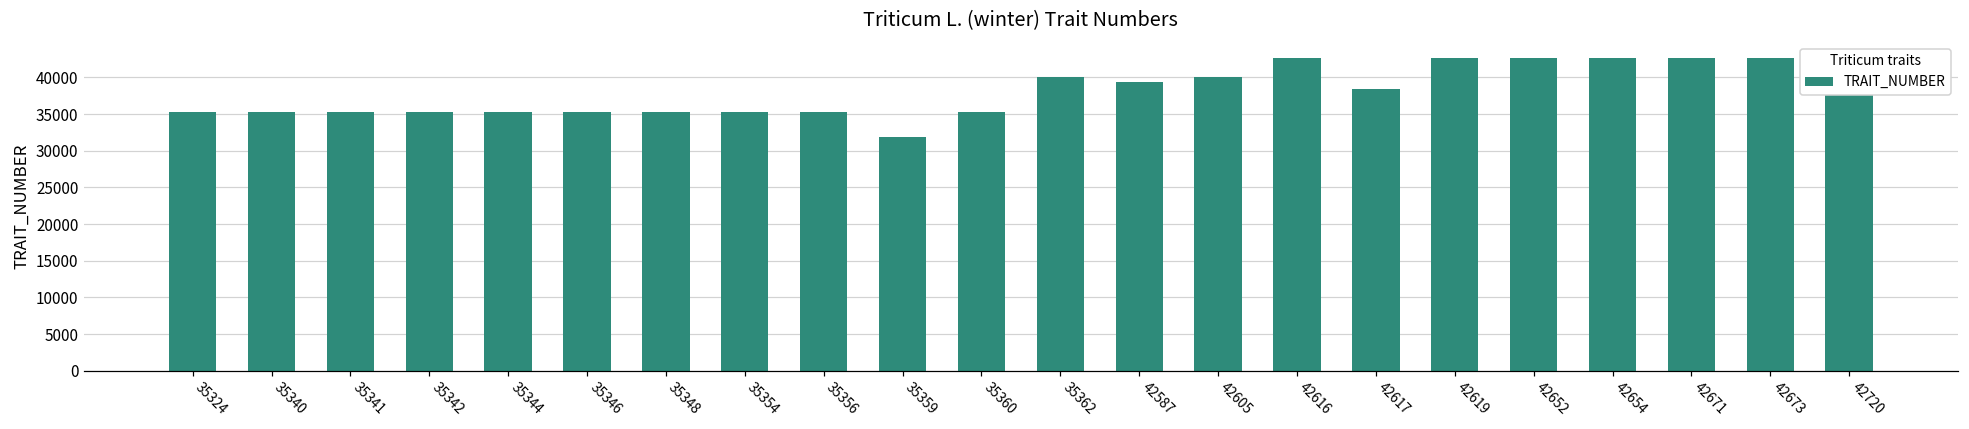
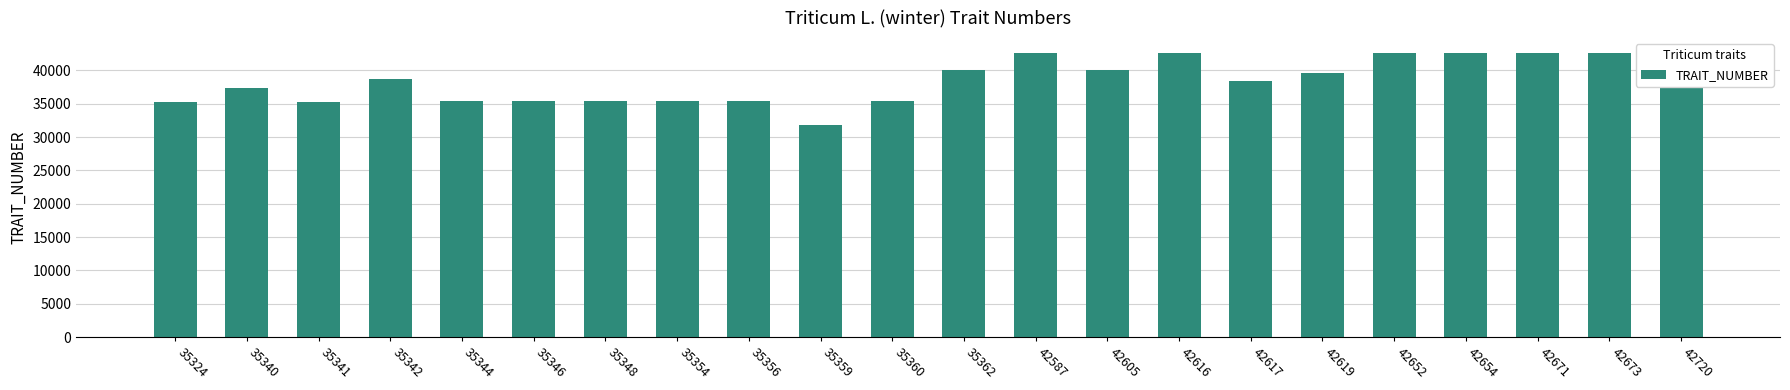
  {
    "35324": 35000,
-   "35340": 35000,
+   "35340": 37000,
    "35341": 35000,
-   "35342": 35000,
+   "35342": 39000,
    "35344": 35000,
    "35346": 35000,
    "35348": 35000,
    "35354": 35000,
    "35356": 35000,
    "35359": 32000,
    "35360": 35000,
    "35362": 40000,
-   "42587": 39000,
+   "42587": 43000,
    "42605": 40000,
    "42616": 43000,
    "42617": 38000,
-   "42619": 43000,
+   "42619": 40000,
    "42652": 43000,
    "42654": 43000,
    "42671": 43000,
    "42673": 43000
  }
